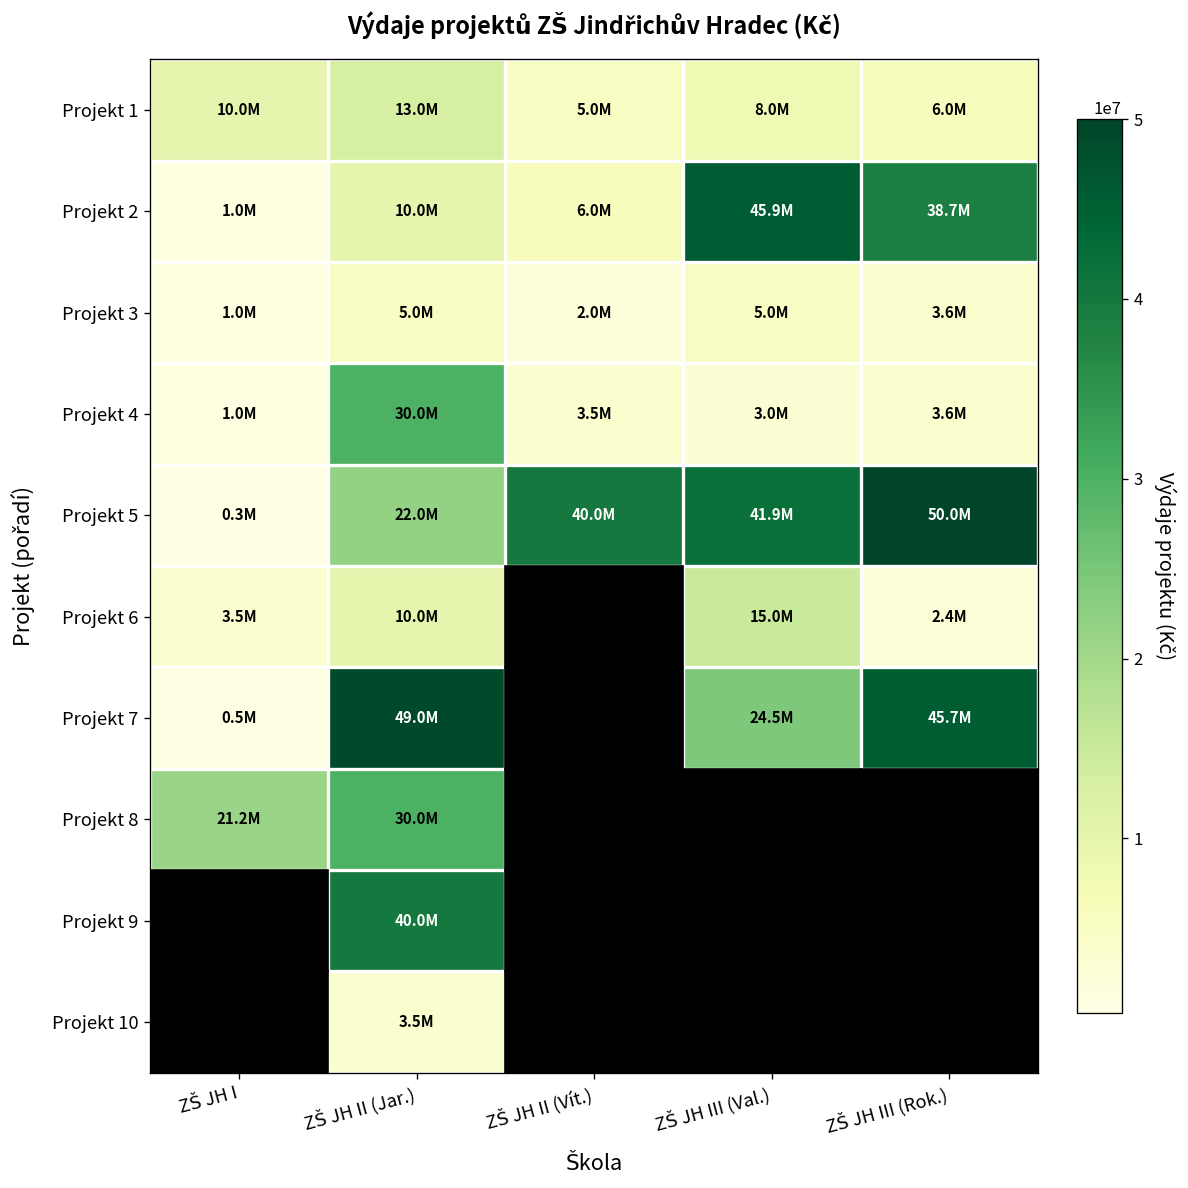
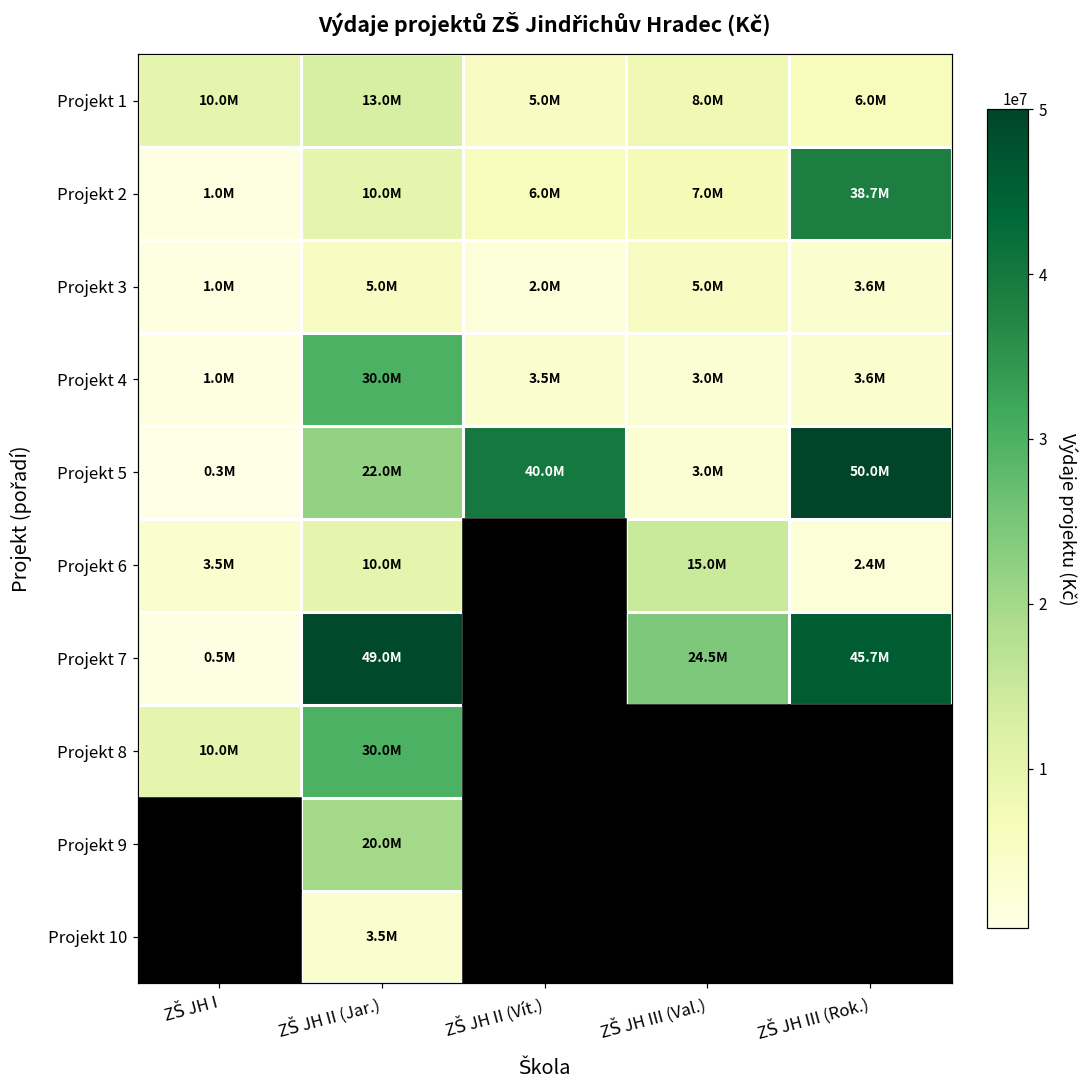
  {
    "Projekt 1": {
      "ZŠ JH I": "10.0M",
      "ZŠ JH II (Jar.)": "13.0M",
      "ZŠ JH II (Vít.)": "5.0M",
      "ZŠ JH III (Val.)": "8.0M",
      "ZŠ JH III (Rok.)": "6.0M"
    },
    "Projekt 2": {
      "ZŠ JH I": "1.0M",
      "ZŠ JH II (Jar.)": "10.0M",
      "ZŠ JH II (Vít.)": "6.0M",
-     "ZŠ JH III (Val.)": "45.9M",
+     "ZŠ JH III (Val.)": "7.0M",
      "ZŠ JH III (Rok.)": "38.7M"
    },
    "Projekt 3": {
      "ZŠ JH I": "1.0M",
      "ZŠ JH II (Jar.)": "5.0M",
      "ZŠ JH II (Vít.)": "2.0M",
      "ZŠ JH III (Val.)": "5.0M",
      "ZŠ JH III (Rok.)": "3.6M"
    },
    "Projekt 4": {
      "ZŠ JH I": "1.0M",
      "ZŠ JH II (Jar.)": "30.0M",
      "ZŠ JH II (Vít.)": "3.5M",
      "ZŠ JH III (Val.)": "3.0M",
      "ZŠ JH III (Rok.)": "3.6M"
    },
    "Projekt 5": {
      "ZŠ JH I": "0.3M",
      "ZŠ JH II (Jar.)": "22.0M",
      "ZŠ JH II (Vít.)": "40.0M",
-     "ZŠ JH III (Val.)": "41.9M",
+     "ZŠ JH III (Val.)": "3.0M",
      "ZŠ JH III (Rok.)": "50.0M"
    },
    "Projekt 6": {
      "ZŠ JH I": "3.5M",
      "ZŠ JH II (Jar.)": "10.0M",
      "ZŠ JH III (Val.)": "15.0M",
      "ZŠ JH III (Rok.)": "2.4M"
    },
    "Projekt 7": {
      "ZŠ JH I": "0.5M",
      "ZŠ JH II (Jar.)": "49.0M",
      "ZŠ JH III (Val.)": "24.5M",
      "ZŠ JH III (Rok.)": "45.7M"
    },
    "Projekt 8": {
-     "ZŠ JH I": "21.2M",
+     "ZŠ JH I": "10.0M",
      "ZŠ JH II (Jar.)": "30.0M"
    },
    "Projekt 9": {
-     "ZŠ JH II (Jar.)": "40.0M"
+     "ZŠ JH II (Jar.)": "20.0M"
    },
    "Projekt 10": {
      "ZŠ JH II (Jar.)": "3.5M"
    }
  }
